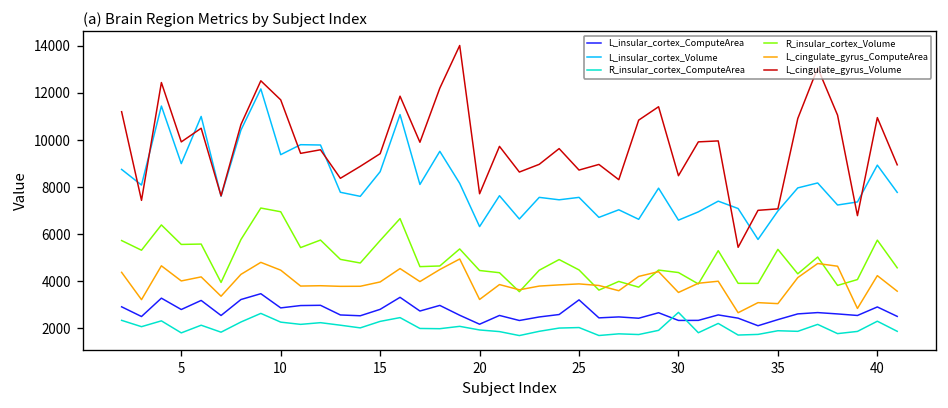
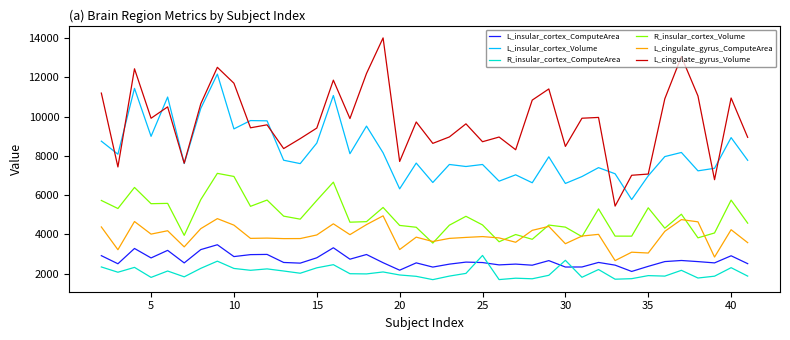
  {
    "L_insular_cortex_ComputeArea": {
      "5": 2800,
      "10": 2900,
      "15": 2800,
      "20": 2200,
-     "25": 3200,
+     "25": 2600,
      "30": 2300,
      "35": 2400,
      "40": 2900
    },
    "L_insular_cortex_Volume": {
      "5": 9000,
      "10": 9400,
      "15": 8700,
      "20": 6300,
      "25": 7600,
      "30": 6600,
      "40": 8900
    },
    "R_insular_cortex_ComputeArea": {
      "5": 1800,
      "10": 2300,
      "15": 2300,
      "20": 1900,
-     "25": 2000,
+     "25": 2900,
      "30": 2700,
      "35": 1900,
      "40": 2300
    },
    "R_insular_cortex_Volume": {
      "5": 5600,
      "10": 7000,
      "15": 5700,
      "20": 4500,
      "25": 4500,
      "30": 4400,
      "35": 5400,
      "40": 5700
    },
    "L_cingulate_gyrus_ComputeArea": {
      "5": 4000,
      "10": 4500,
      "15": 4000,
      "20": 3200,
      "25": 3900,
      "30": 3500,
      "35": 3100,
      "40": 4200
    },
    "L_cingulate_gyrus_Volume": {
      "5": 9900,
      "10": 11700,
      "15": 9400,
      "20": 7700,
      "25": 8700,
      "30": 8500,
      "40": 11000
    }
  }
